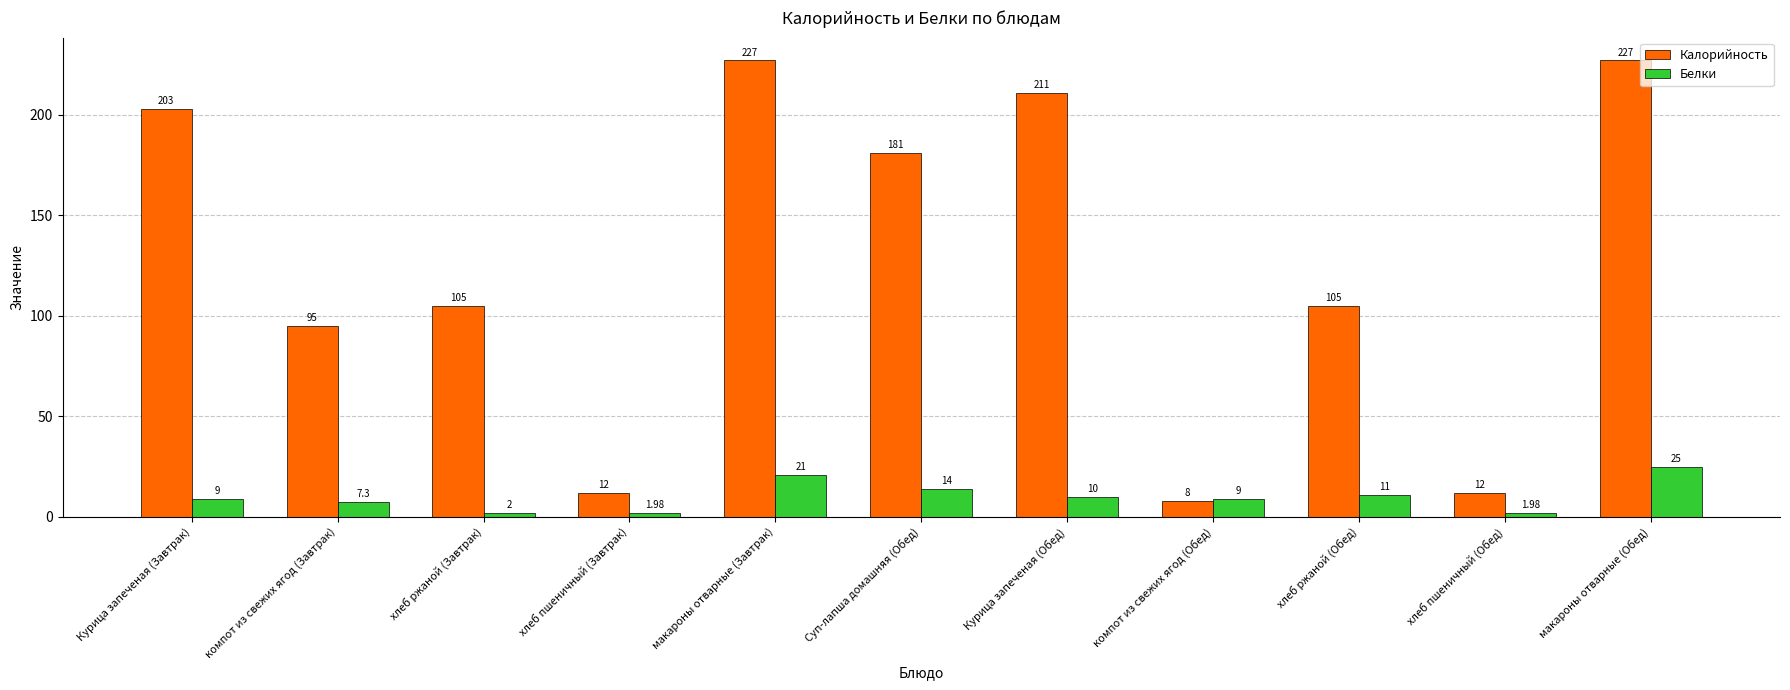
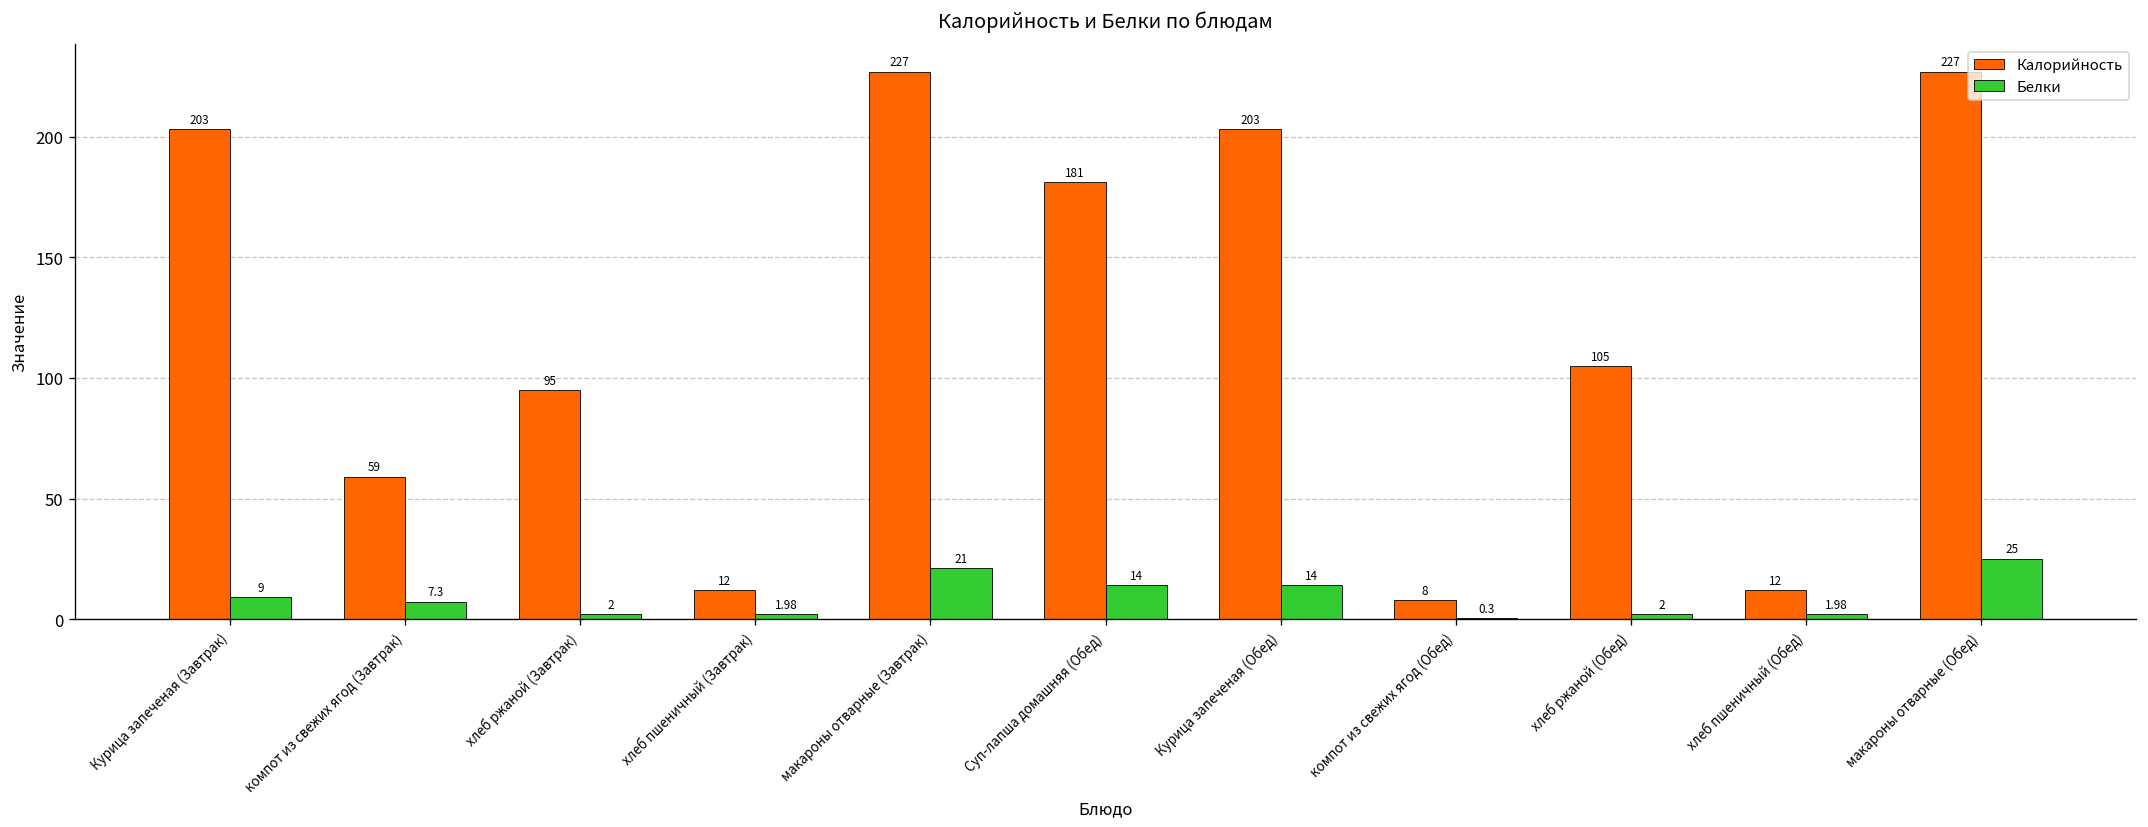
  {
    "Калорийность": {
      "Курица запеченая (Завтрак)": 203,
-     "компот из свежих ягод (Завтрак)": 95,
-     "хлеб ржаной (Завтрак)": 105,
+     "компот из свежих ягод (Завтрак)": 59,
+     "хлеб ржаной (Завтрак)": 95,
      "хлеб пшеничный (Завтрак)": 12,
      "макароны отварные (Завтрак)": 227,
      "Суп-лапша домашняя (Обед)": 181,
-     "Курица запеченая (Обед)": 211,
+     "Курица запеченая (Обед)": 203,
      "компот из свежих ягод (Обед)": 8,
      "хлеб ржаной (Обед)": 105,
      "хлеб пшеничный (Обед)": 12,
      "макароны отварные (Обед)": 227
    },
    "Белки": {
      "Курица запеченая (Завтрак)": 9,
      "компот из свежих ягод (Завтрак)": 7.3,
      "хлеб ржаной (Завтрак)": 2,
      "хлеб пшеничный (Завтрак)": 1.98,
      "макароны отварные (Завтрак)": 21,
      "Суп-лапша домашняя (Обед)": 14,
-     "Курица запеченая (Обед)": 10,
-     "компот из свежих ягод (Обед)": 9,
-     "хлеб ржаной (Обед)": 11,
+     "Курица запеченая (Обед)": 14,
+     "компот из свежих ягод (Обед)": 0.3,
+     "хлеб ржаной (Обед)": 2,
      "хлеб пшеничный (Обед)": 1.98,
      "макароны отварные (Обед)": 25
    }
  }
